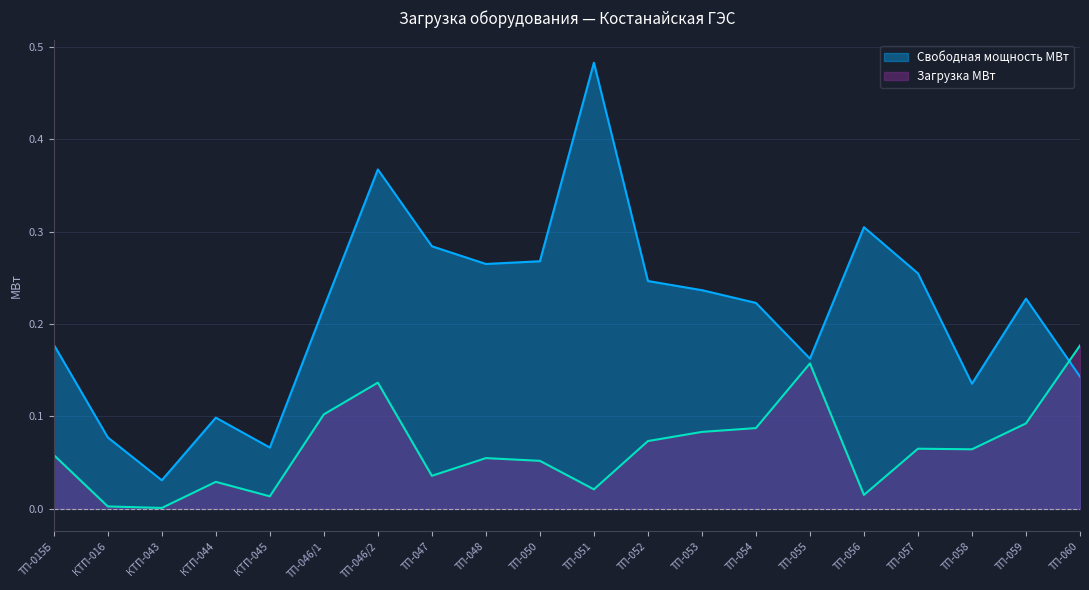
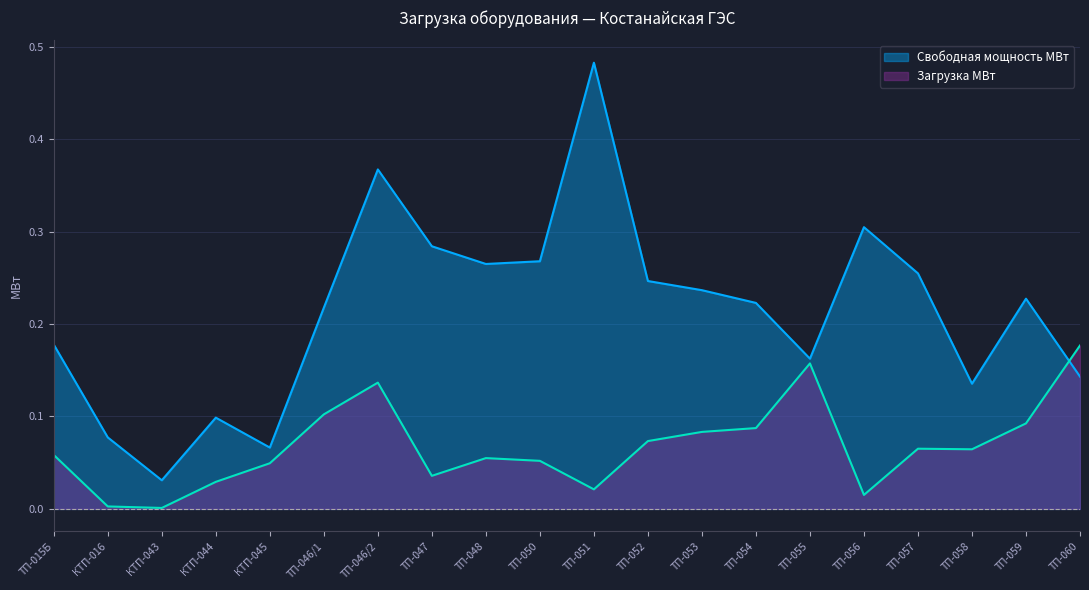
  {
    "Свободная мощность МВт": {
      "ТП-015Б": 0.18,
      "КТП-016": 0.08,
      "КТП-043": 0.03,
      "КТП-044": 0.10,
      "КТП-045": 0.07,
      "ТП-046/1": 0.22,
      "ТП-046/2": 0.37,
      "ТП-047": 0.28,
      "ТП-048": 0.27,
      "ТП-050": 0.27,
      "ТП-051": 0.48,
      "ТП-052": 0.25,
      "ТП-053": 0.24,
      "ТП-054": 0.22,
      "ТП-055": 0.16,
      "ТП-056": 0.30,
      "ТП-057": 0.25,
      "ТП-058": 0.14,
      "ТП-059": 0.23,
      "ТП-060": 0.14
    },
    "Загрузка МВт": {
      "ТП-015Б": 0.06,
      "КТП-016": 0.00,
      "КТП-043": 0.00,
      "КТП-044": 0.03,
-     "КТП-045": 0.01,
+     "КТП-045": 0.05,
      "ТП-046/1": 0.10,
      "ТП-046/2": 0.14,
      "ТП-047": 0.04,
      "ТП-048": 0.05,
      "ТП-050": 0.05,
      "ТП-051": 0.02,
      "ТП-052": 0.07,
      "ТП-053": 0.08,
      "ТП-054": 0.09,
      "ТП-055": 0.16,
      "ТП-056": 0.02,
      "ТП-057": 0.07,
      "ТП-058": 0.06,
      "ТП-059": 0.09,
      "ТП-060": 0.18
    }
  }
